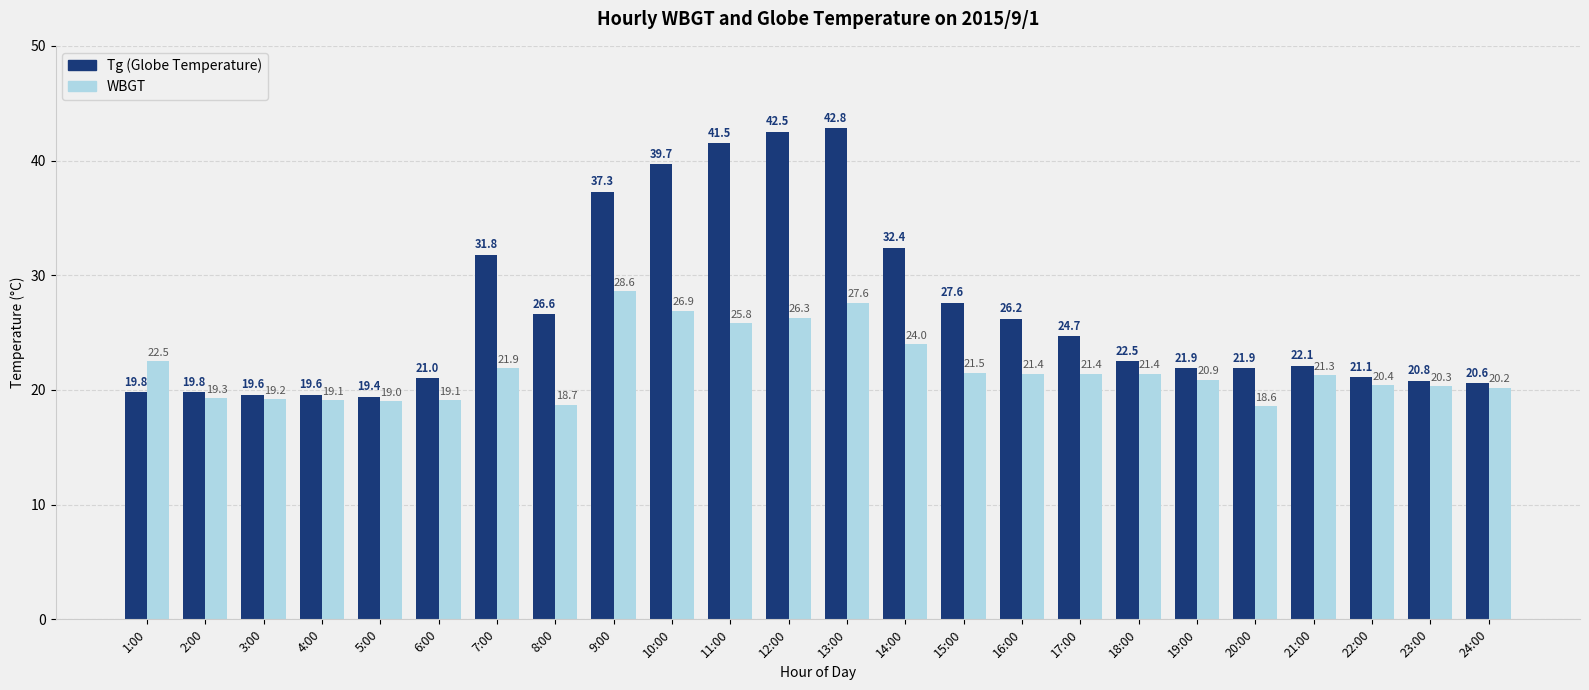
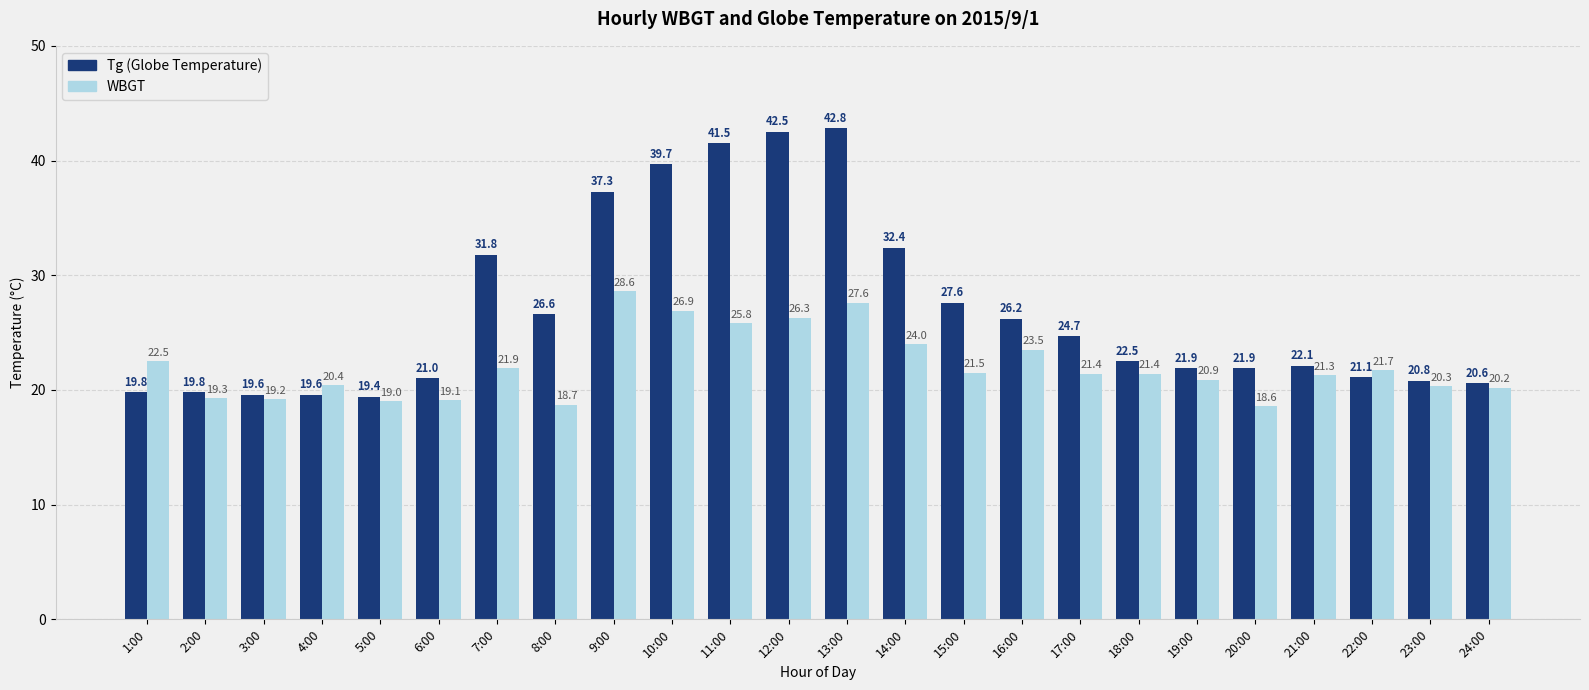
  {
    "WBGT": {
      "1:00": 22.5,
      "2:00": 19.3,
      "3:00": 19.2,
-     "4:00": 19.1,
+     "4:00": 20.4,
      "5:00": 19.0,
      "6:00": 19.1,
      "7:00": 21.9,
      "8:00": 18.7,
      "9:00": 28.6,
      "10:00": 26.9,
      "11:00": 25.8,
      "12:00": 26.3,
      "13:00": 27.6,
      "14:00": 24.0,
      "15:00": 21.5,
-     "16:00": 21.4,
+     "16:00": 23.5,
      "17:00": 21.4,
      "18:00": 21.4,
      "19:00": 20.9,
      "20:00": 18.6,
      "21:00": 21.3,
-     "22:00": 20.4,
+     "22:00": 21.7,
      "23:00": 20.3,
      "24:00": 20.2
    }
  }
